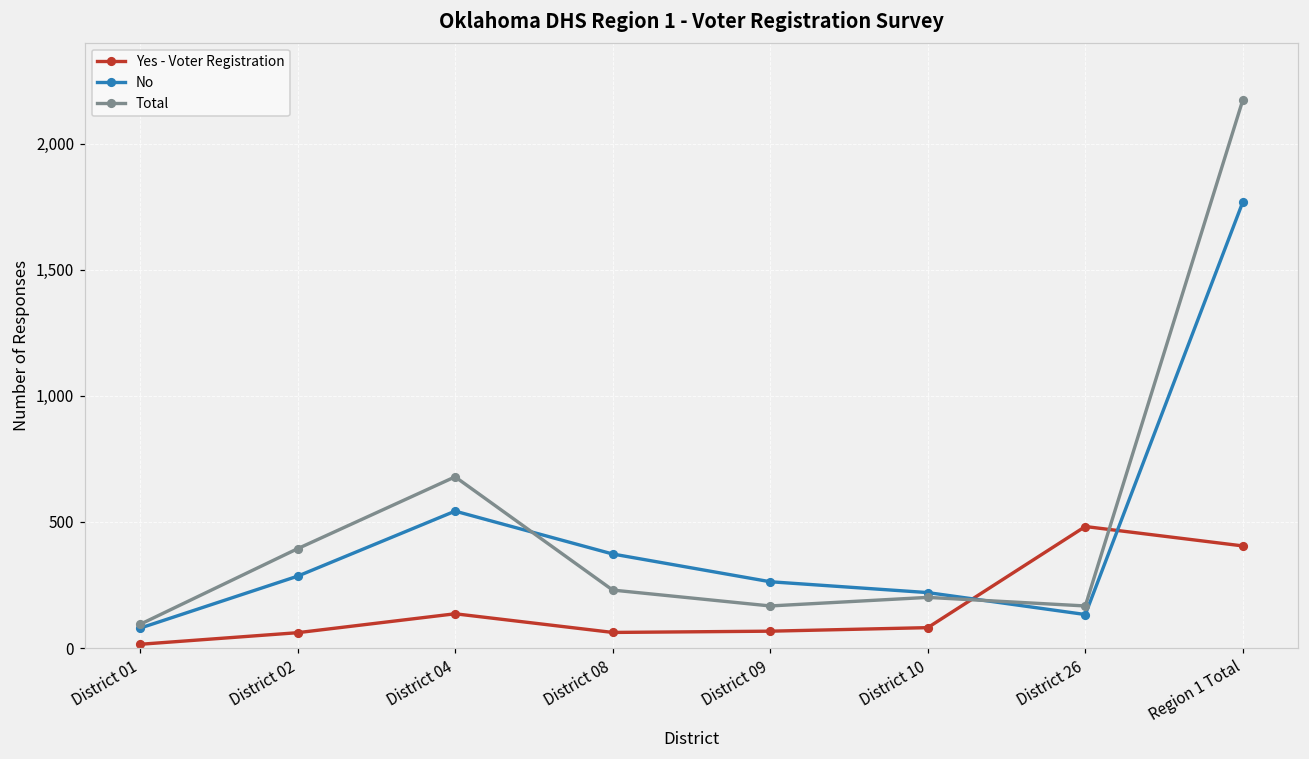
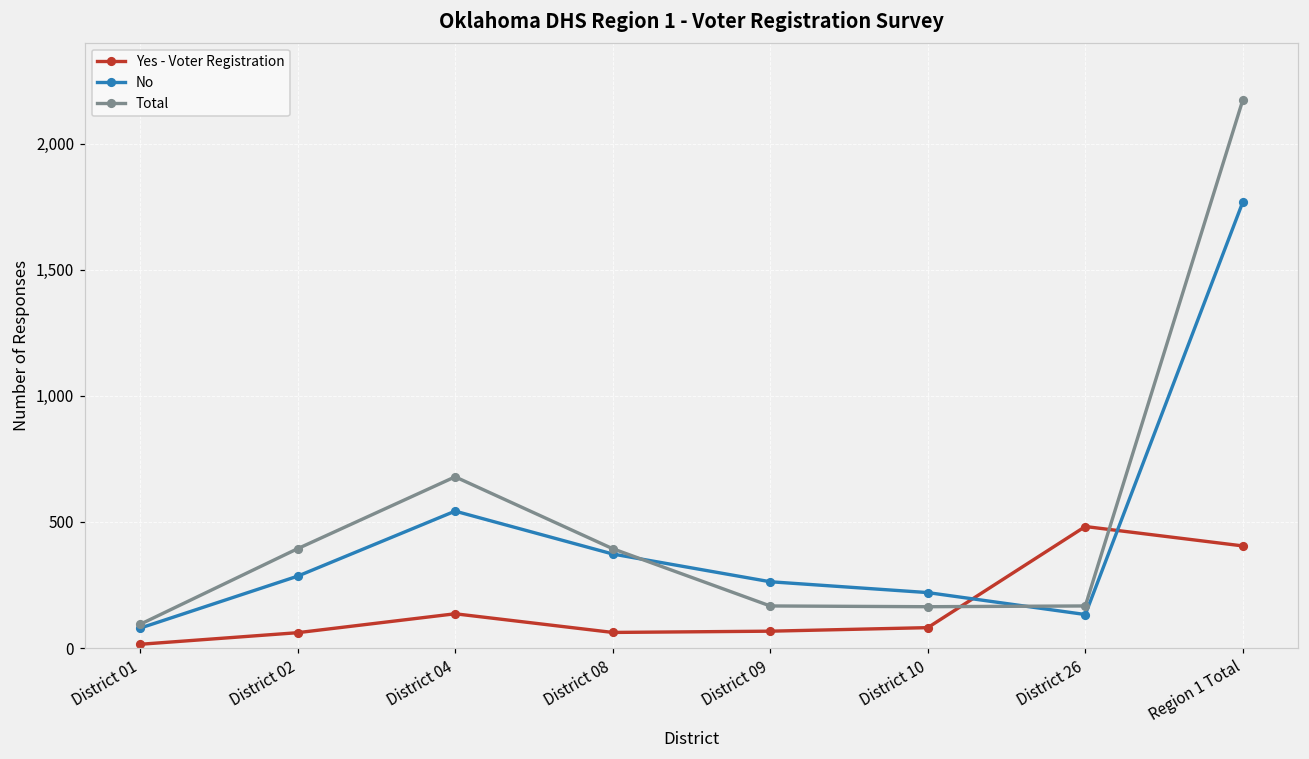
  {
    "Yes - Voter Registration": {
      "District 01": "20",
      "District 02": "60",
      "District 04": "140",
      "District 08": "60",
      "District 09": "70",
      "District 10": "80",
      "District 26": "480",
      "Region 1 Total": "410"
    },
    "No": {
      "District 01": "80",
      "District 02": "290",
      "District 04": "540",
      "District 08": "370",
      "District 09": "260",
      "District 10": "220",
      "District 26": "130",
      "Region 1 Total": "1,770"
    },
    "Total": {
      "District 01": "90",
      "District 02": "390",
      "District 04": "680",
-     "District 08": "230",
+     "District 08": "390",
      "District 09": "170",
-     "District 10": "200",
+     "District 10": "160",
      "District 26": "170",
      "Region 1 Total": "2,170"
    }
  }
